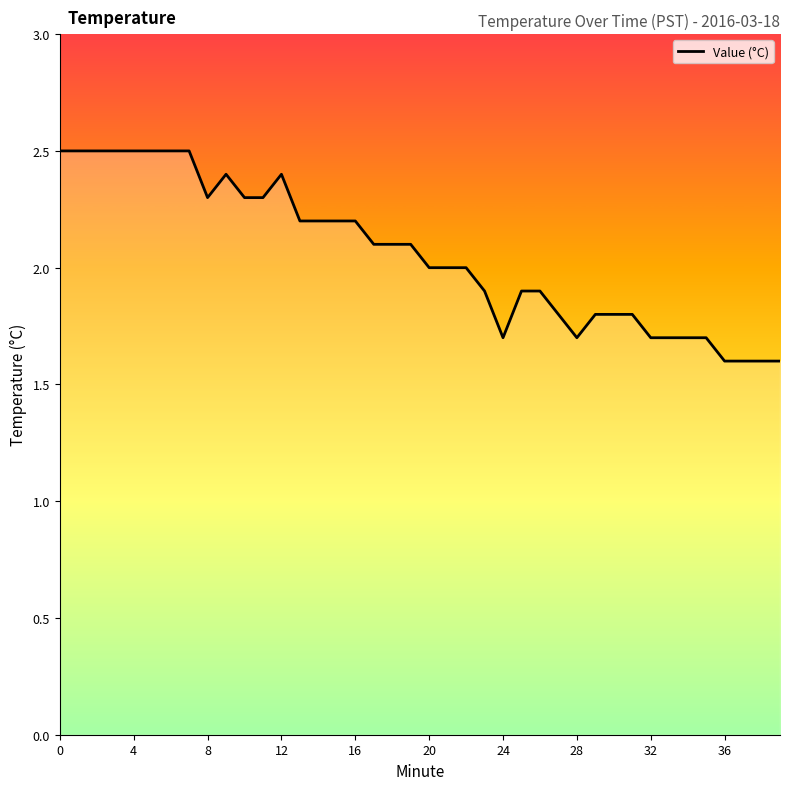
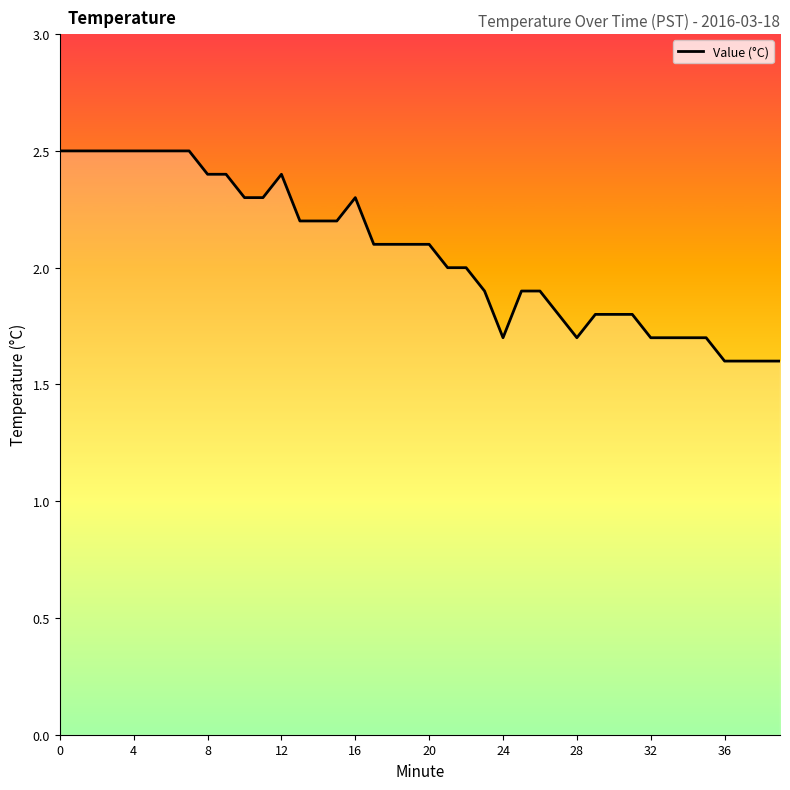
  {
    "0": 2.5,
    "4": 2.5,
-   "8": 2.3,
+   "8": 2.4,
    "12": 2.4,
-   "16": 2.2,
-   "20": 2.0,
+   "16": 2.3,
+   "20": 2.1,
    "24": 1.7,
    "28": 1.7,
    "32": 1.7,
    "36": 1.6
  }
